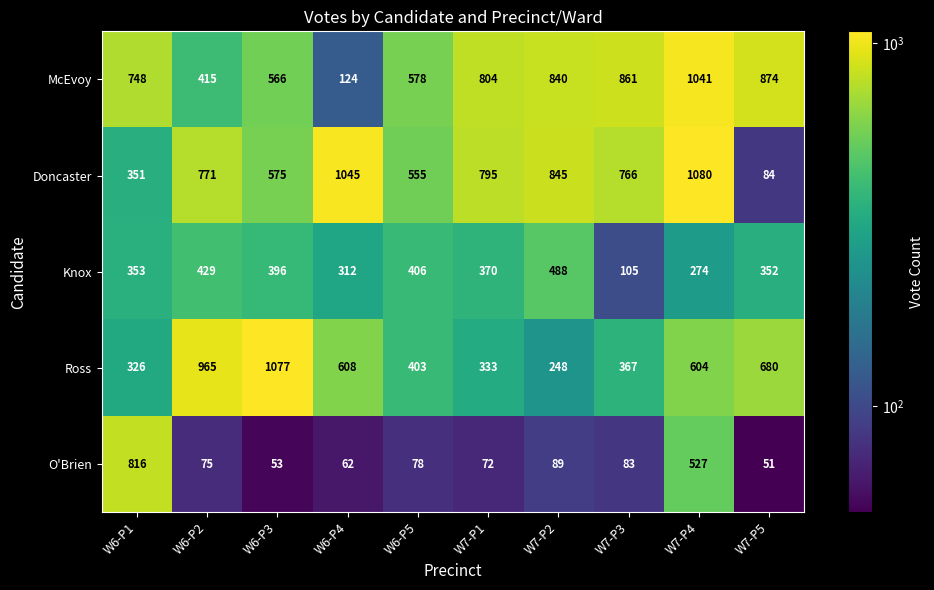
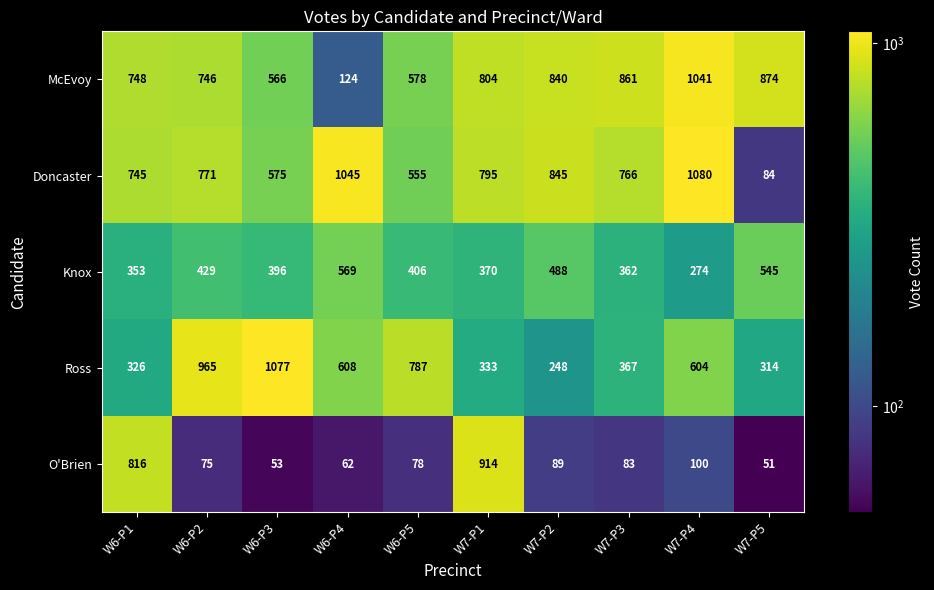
  {
    "McEvoy": {
      "W6-P1": 748,
-     "W6-P2": 415,
+     "W6-P2": 746,
      "W6-P3": 566,
      "W6-P4": 124,
      "W6-P5": 578,
      "W7-P1": 804,
      "W7-P2": 840,
      "W7-P3": 861,
      "W7-P4": 1041,
      "W7-P5": 874
    },
    "Doncaster": {
-     "W6-P1": 351,
+     "W6-P1": 745,
      "W6-P2": 771,
      "W6-P3": 575,
      "W6-P4": 1045,
      "W6-P5": 555,
      "W7-P1": 795,
      "W7-P2": 845,
      "W7-P3": 766,
      "W7-P4": 1080,
      "W7-P5": 84
    },
    "Knox": {
      "W6-P1": 353,
      "W6-P2": 429,
      "W6-P3": 396,
-     "W6-P4": 312,
+     "W6-P4": 569,
      "W6-P5": 406,
      "W7-P1": 370,
      "W7-P2": 488,
-     "W7-P3": 105,
+     "W7-P3": 362,
      "W7-P4": 274,
-     "W7-P5": 352
+     "W7-P5": 545
    },
    "Ross": {
      "W6-P1": 326,
      "W6-P2": 965,
      "W6-P3": 1077,
      "W6-P4": 608,
-     "W6-P5": 403,
+     "W6-P5": 787,
      "W7-P1": 333,
      "W7-P2": 248,
      "W7-P3": 367,
      "W7-P4": 604,
-     "W7-P5": 680
+     "W7-P5": 314
    },
    "O'Brien": {
      "W6-P1": 816,
      "W6-P2": 75,
      "W6-P3": 53,
      "W6-P4": 62,
      "W6-P5": 78,
-     "W7-P1": 72,
+     "W7-P1": 914,
      "W7-P2": 89,
      "W7-P3": 83,
-     "W7-P4": 527,
+     "W7-P4": 100,
      "W7-P5": 51
    }
  }
